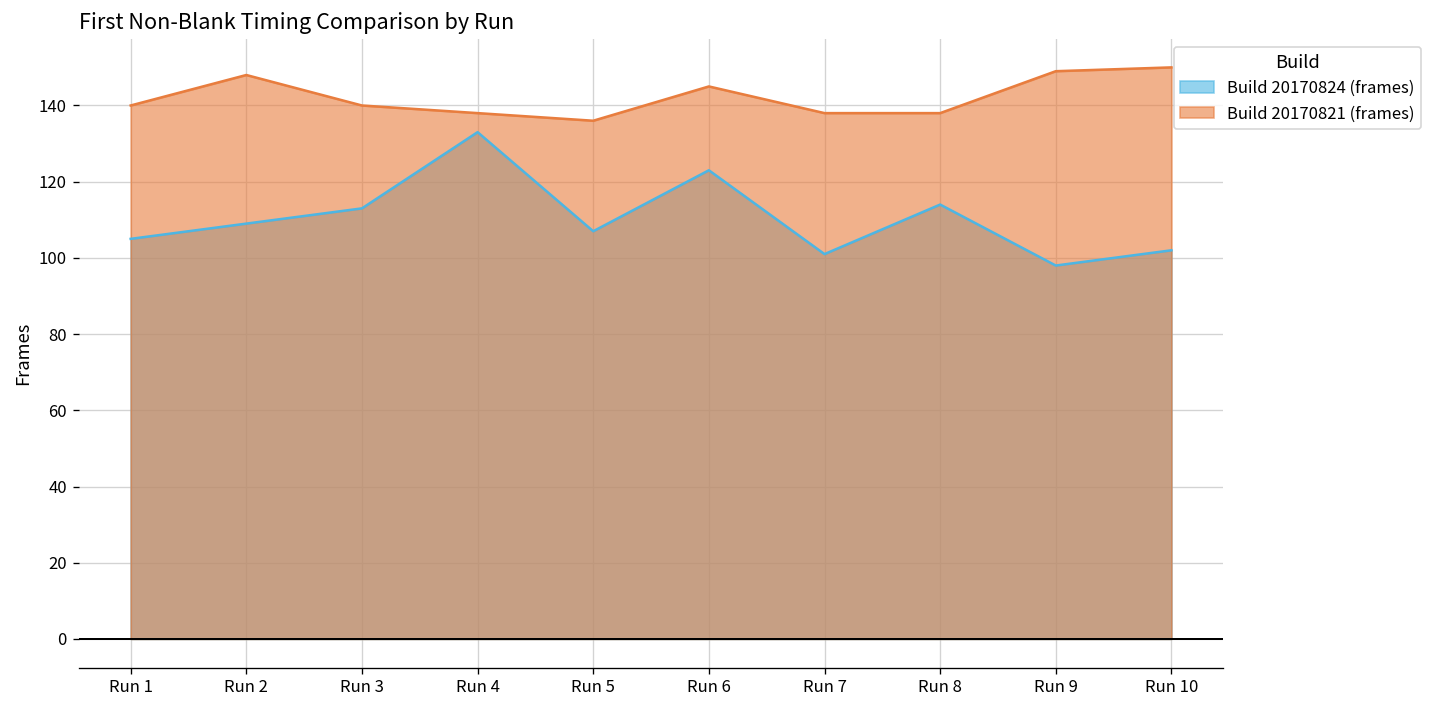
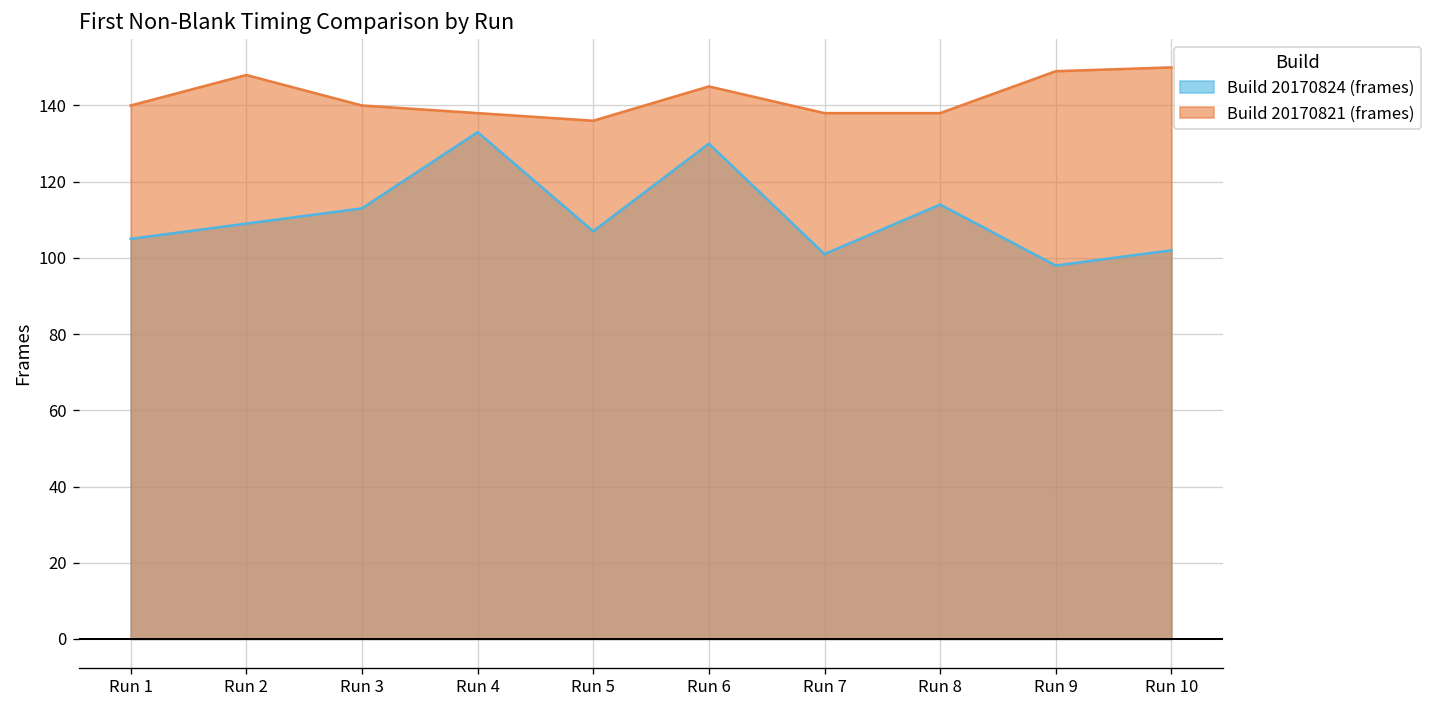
  {
    "Build 20170824 (frames)": {
      "Run 1": 105,
      "Run 2": 109,
      "Run 3": 113,
      "Run 4": 133,
      "Run 5": 107,
-     "Run 6": 123,
+     "Run 6": 130,
      "Run 7": 101,
      "Run 8": 114,
      "Run 9": 98,
      "Run 10": 102
    },
    "Build 20170821 (frames)": {
      "Run 1": 140,
      "Run 2": 148,
      "Run 3": 140,
      "Run 4": 138,
      "Run 5": 136,
      "Run 6": 145,
      "Run 7": 138,
      "Run 8": 138,
      "Run 9": 149,
      "Run 10": 150
    }
  }
